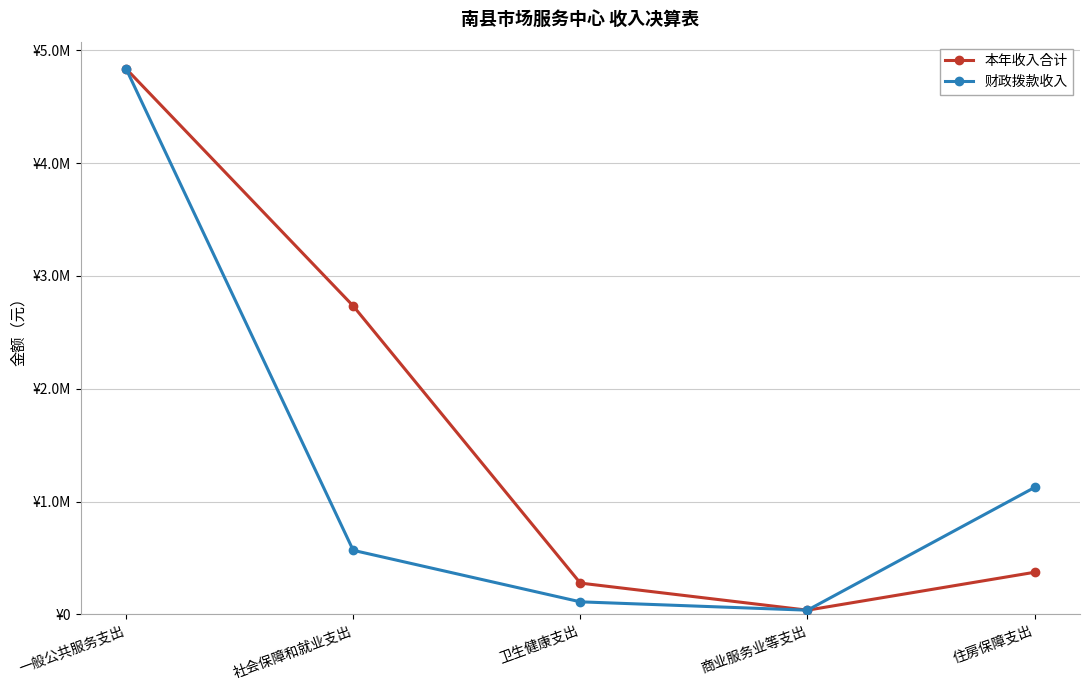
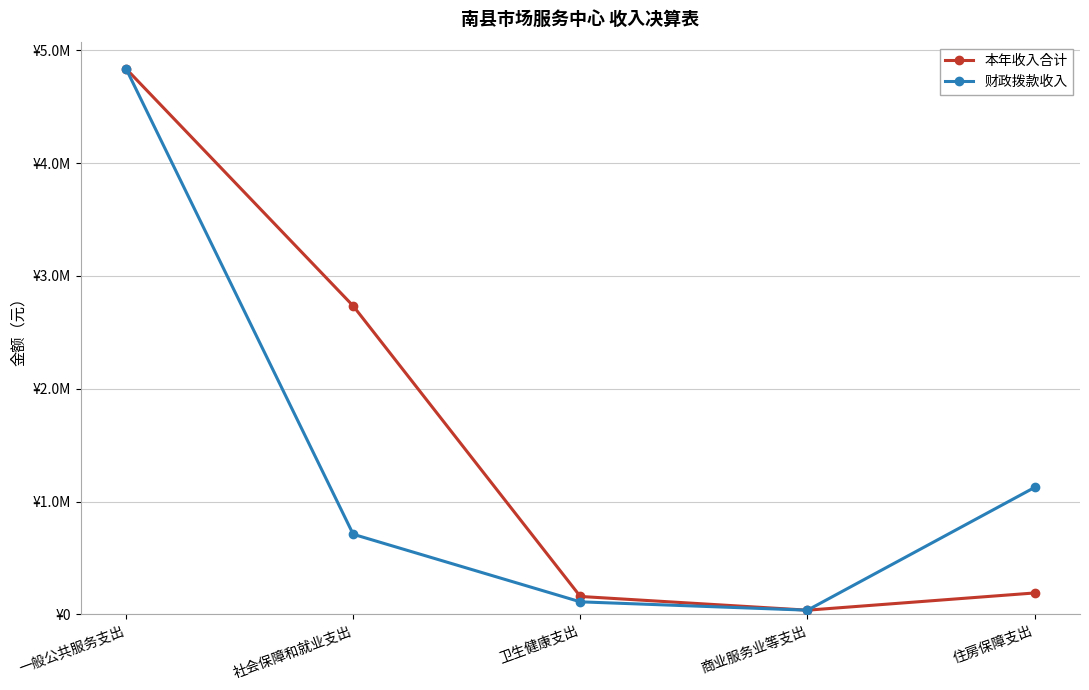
  {
    "本年收入合计": {
      "社会保障和就业支出": "¥2730000",
-     "卫生健康支出": "¥280000",
-     "住房保障支出": "¥370000"
+     "卫生健康支出": "¥160000",
+     "住房保障支出": "¥190000"
    },
    "财政拨款收入": {
-     "社会保障和就业支出": "¥570000",
+     "社会保障和就业支出": "¥710000",
      "卫生健康支出": "¥110000",
      "住房保障支出": "¥1120000"
    }
  }
